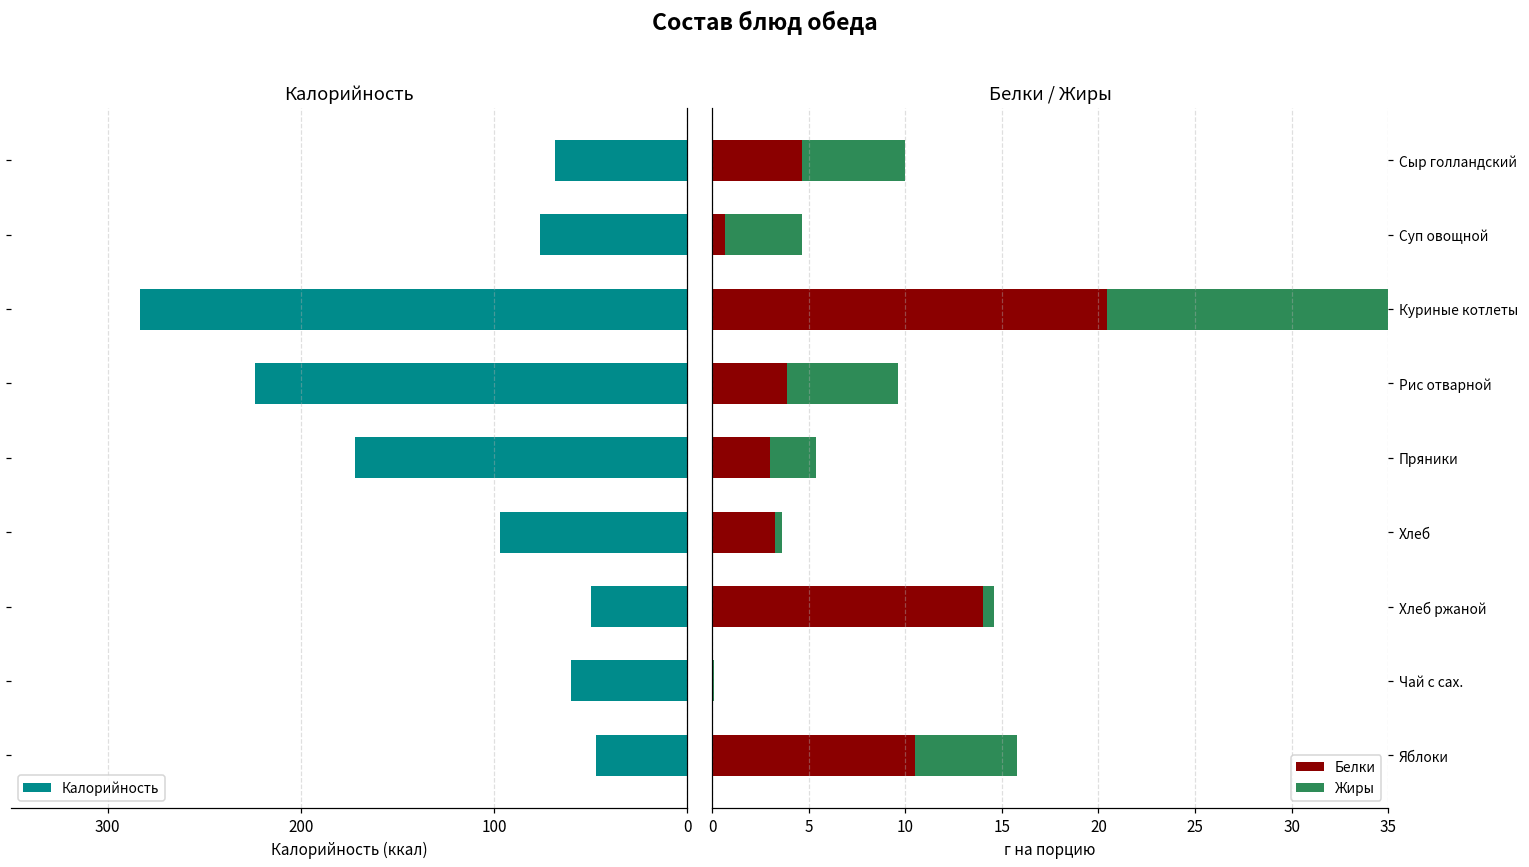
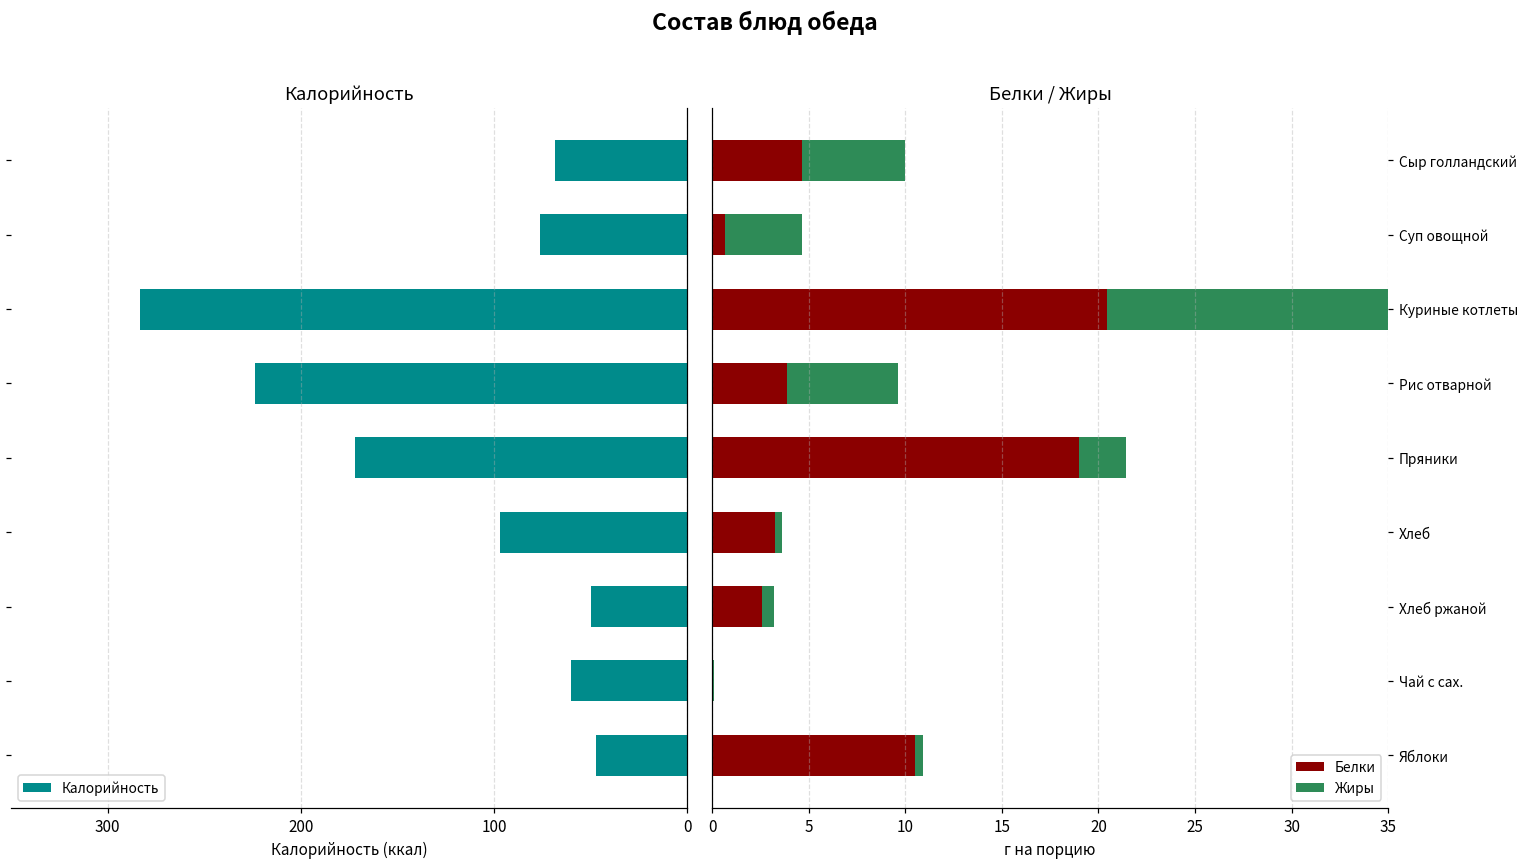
  {
    "Белки / Жиры": {
      "Белки": {
        "Сыр голландский": 4.6,
        "Суп овощной": 0.7,
        "Куриные котлеты": 20.5,
        "Рис отварной": 3.9,
-       "Пряники": 3,
+       "Пряники": 19,
        "Хлеб": 3.2,
-       "Хлеб ржаной": 14.0,
+       "Хлеб ржаной": 2.6,
        "Яблоки": 10.5
      },
      "Жиры": {
        "Сыр голландский": 5.3,
        "Суп овощной": 4.0,
        "Рис отварной": 5.7,
        "Пряники": 2.4,
        "Хлеб": 0.4,
        "Хлеб ржаной": 0.6,
-       "Яблоки": 5.3
+       "Яблоки": 0.4
      }
    }
  }
